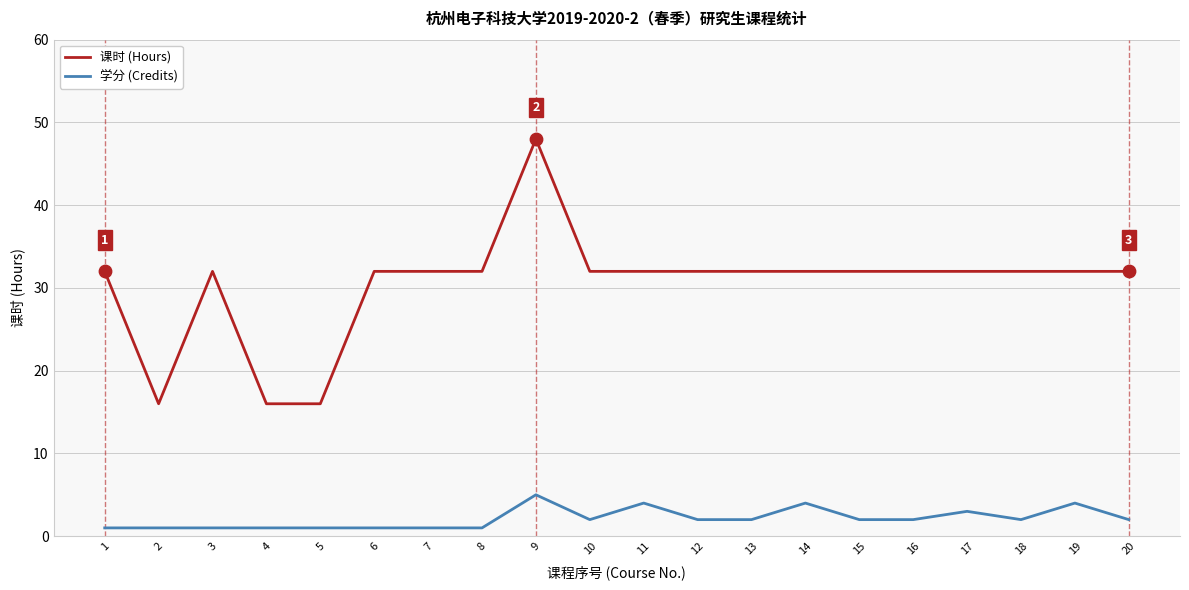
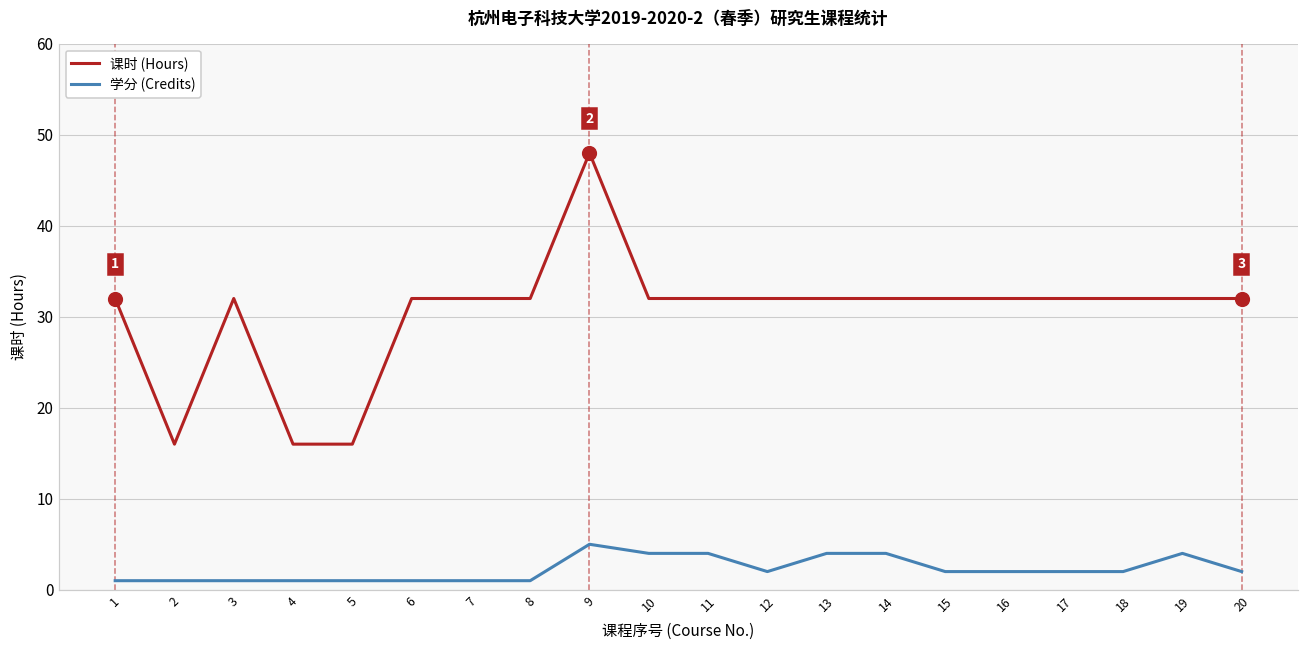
  {
    "学分 (Credits)": {
      "1": 1,
      "2": 1,
      "3": 1,
      "4": 1,
      "5": 1,
      "6": 1,
      "7": 1,
      "8": 1,
      "9": 5,
-     "10": 2,
+     "10": 4,
      "11": 4,
      "12": 2,
-     "13": 2,
+     "13": 4,
      "14": 4,
      "15": 2,
      "16": 2,
-     "17": 3,
+     "17": 2,
      "18": 2,
      "19": 4,
      "20": 2
    }
  }
